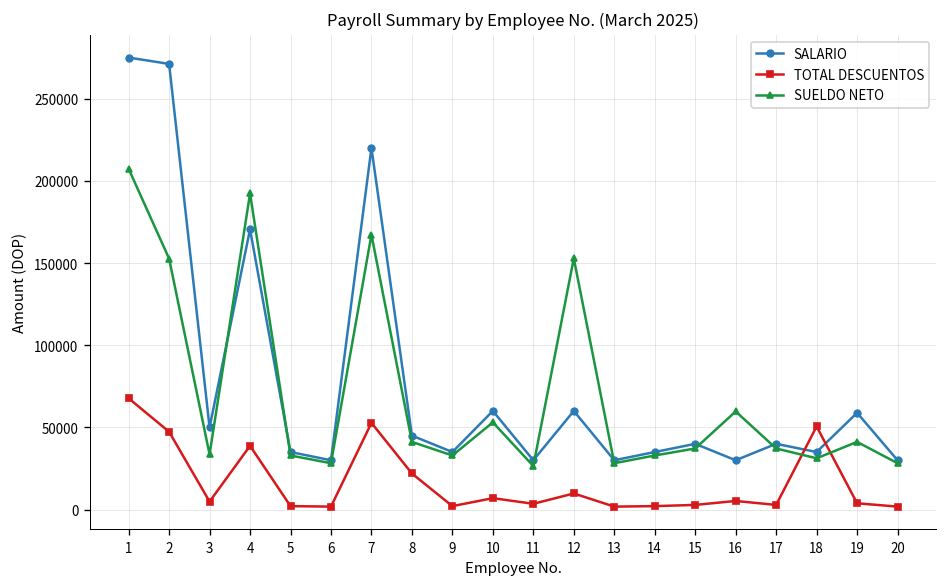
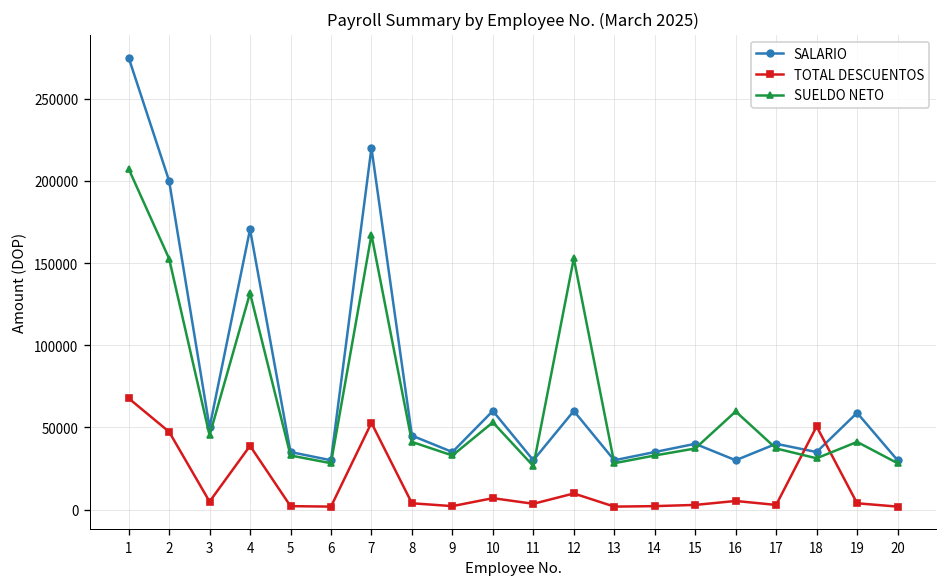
  {
    "SALARIO": {
      "1": 275000,
-     "2": 271000,
+     "2": 200000,
      "3": 50000,
      "4": 171000,
      "5": 35000,
      "7": 220000,
      "8": 45000,
      "9": 35000,
      "10": 60000,
      "11": 30000,
      "12": 60000,
      "14": 35000,
      "15": 40000,
      "16": 30000,
      "17": 40000,
      "18": 35000,
      "19": 59000
    },
    "TOTAL DESCUENTOS": {
      "1": 68000,
      "2": 47000,
      "3": 5000,
      "4": 39000,
      "5": 2000,
      "6": 2000,
      "7": 53000,
-     "8": 22000,
+     "8": 4000,
      "9": 2000,
      "10": 7000,
      "11": 4000,
      "12": 10000,
      "13": 2000,
      "14": 2000,
      "15": 3000,
      "16": 5000,
      "17": 3000,
      "18": 51000,
      "19": 4000,
      "20": 2000
    },
    "SUELDO NETO": {
      "1": 207000,
      "2": 153000,
-     "3": 34000,
-     "4": 192000,
+     "3": 45000,
+     "4": 132000,
      "5": 33000,
      "7": 167000,
      "8": 41000,
      "9": 33000,
      "10": 53000,
      "11": 26000,
      "12": 153000,
      "14": 33000,
      "15": 37000,
      "16": 60000,
      "17": 37000,
      "18": 31000,
      "19": 41000
    }
  }
